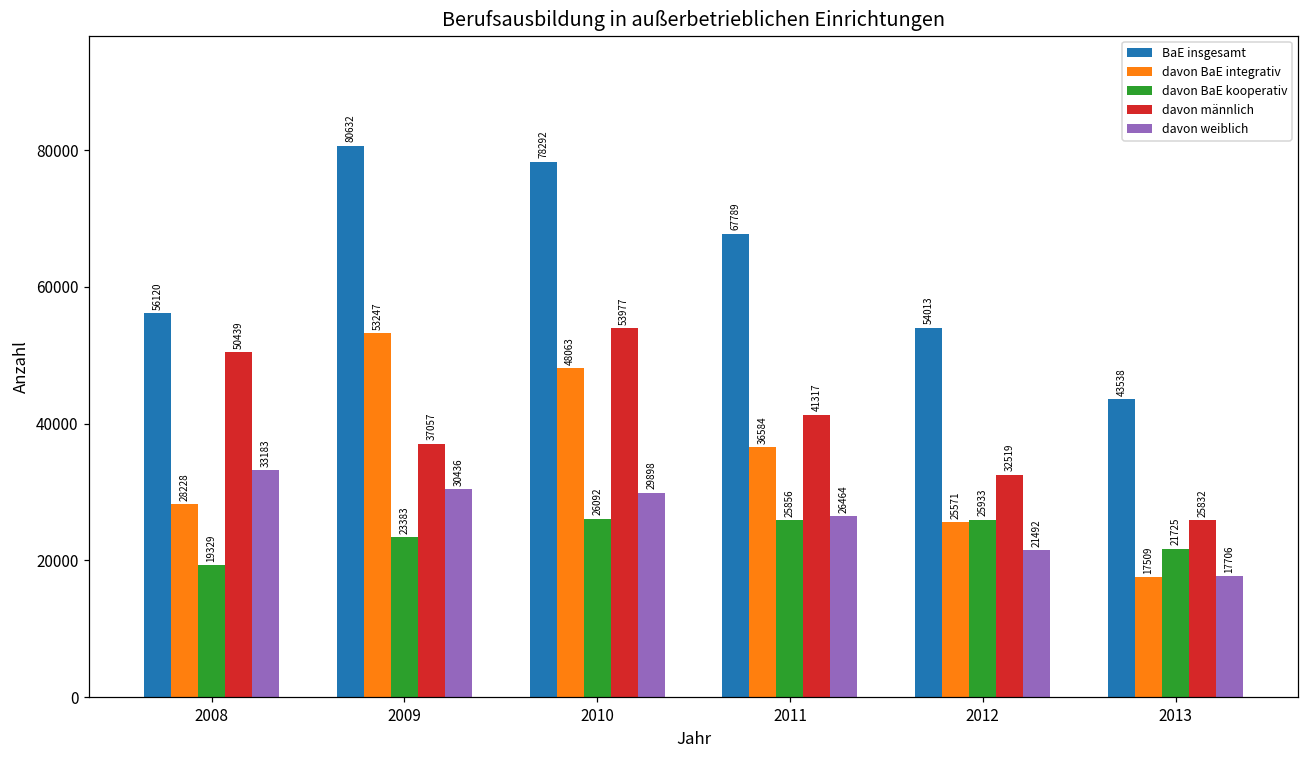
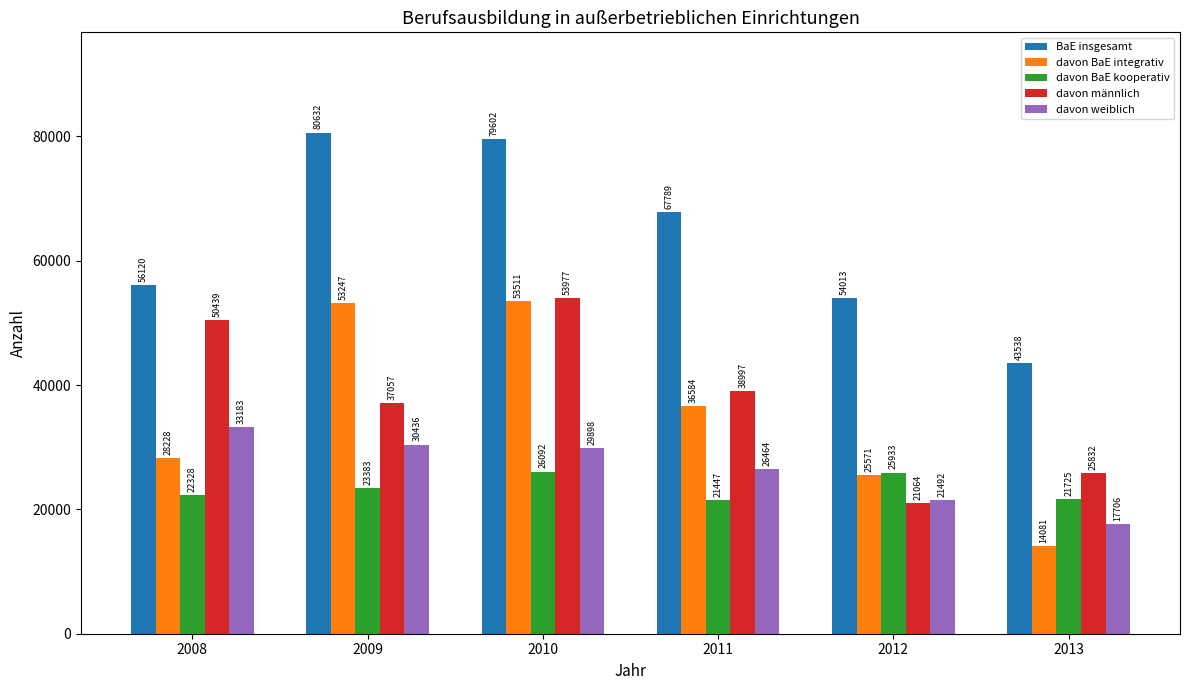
  {
    "BaE insgesamt": {
      "2008": 56120,
      "2009": 80632,
-     "2010": 78292,
+     "2010": 79602,
      "2011": 67789,
      "2012": 54013,
      "2013": 43538
    },
    "davon BaE integrativ": {
      "2008": 28228,
      "2009": 53247,
-     "2010": 48063,
+     "2010": 53511,
      "2011": 36584,
      "2012": 25571,
-     "2013": 17509
+     "2013": 14081
    },
    "davon BaE kooperativ": {
-     "2008": 19329,
+     "2008": 22328,
      "2009": 23383,
      "2010": 26092,
-     "2011": 25856,
+     "2011": 21447,
      "2012": 25933,
      "2013": 21725
    },
    "davon männlich": {
      "2008": 50439,
      "2009": 37057,
      "2010": 53977,
-     "2011": 41317,
-     "2012": 32519,
+     "2011": 38997,
+     "2012": 21064,
      "2013": 25832
    },
    "davon weiblich": {
      "2008": 33183,
      "2009": 30436,
      "2010": 29898,
      "2011": 26464,
      "2012": 21492,
      "2013": 17706
    }
  }
